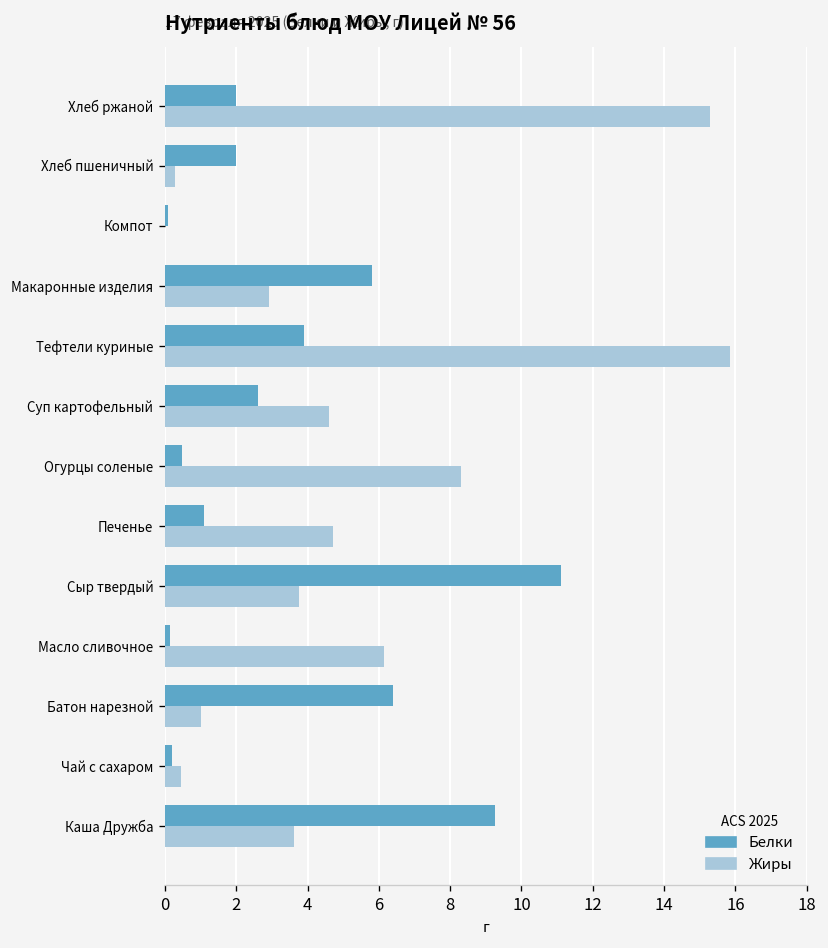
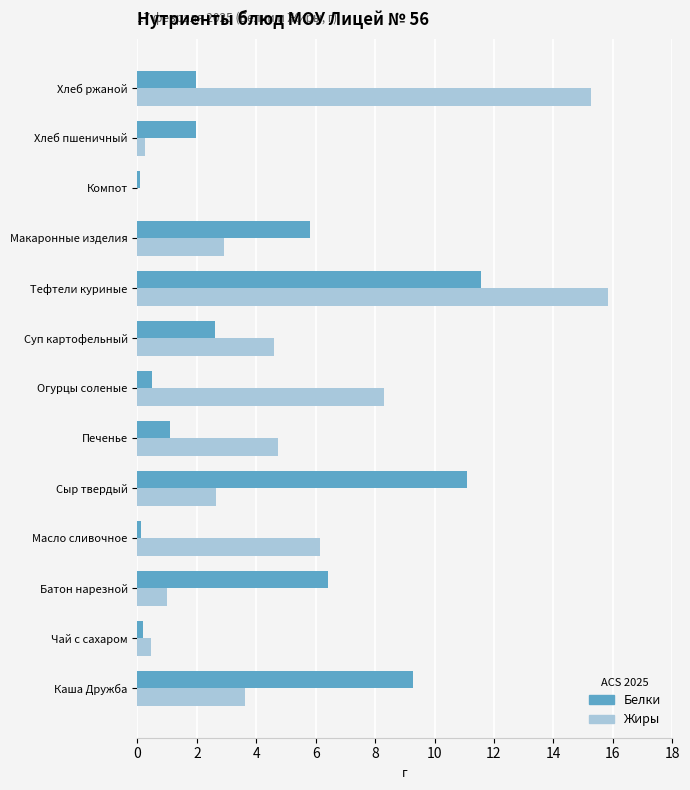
  {
    "Белки": {
      "Хлеб ржаной": 2.0,
      "Хлеб пшеничный": 2.0,
      "Макаронные изделия": 5.8,
-     "Тефтели куриные": 3.9,
+     "Тефтели куриные": 11.6,
      "Суп картофельный": 2.6,
      "Огурцы соленые": 0.5,
      "Печенье": 1.1,
      "Сыр твердый": 11.1,
      "Масло сливочное": 0.1,
      "Батон нарезной": 6.4,
      "Чай с сахаром": 0.2,
      "Каша Дружба": 9.3
    },
    "Жиры": {
      "Хлеб ржаной": 15.3,
      "Хлеб пшеничный": 0.3,
      "Компот": 0.0,
      "Макаронные изделия": 2.9,
      "Тефтели куриные": 15.9,
      "Суп картофельный": 4.6,
      "Огурцы соленые": 8.3,
      "Печенье": 4.7,
-     "Сыр твердый": 3.8,
+     "Сыр твердый": 2.7,
      "Масло сливочное": 6.2,
      "Батон нарезной": 1.0,
      "Чай с сахаром": 0.4,
      "Каша Дружба": 3.6
    }
  }
